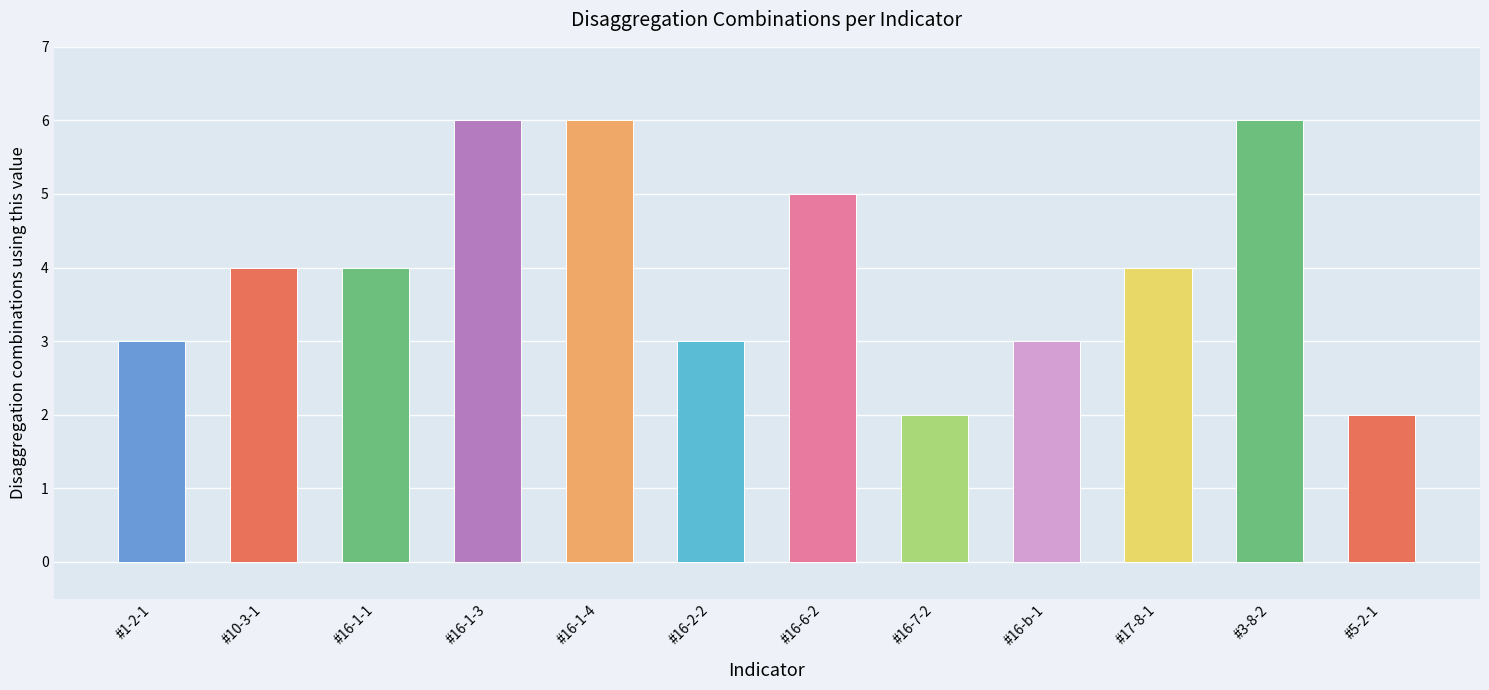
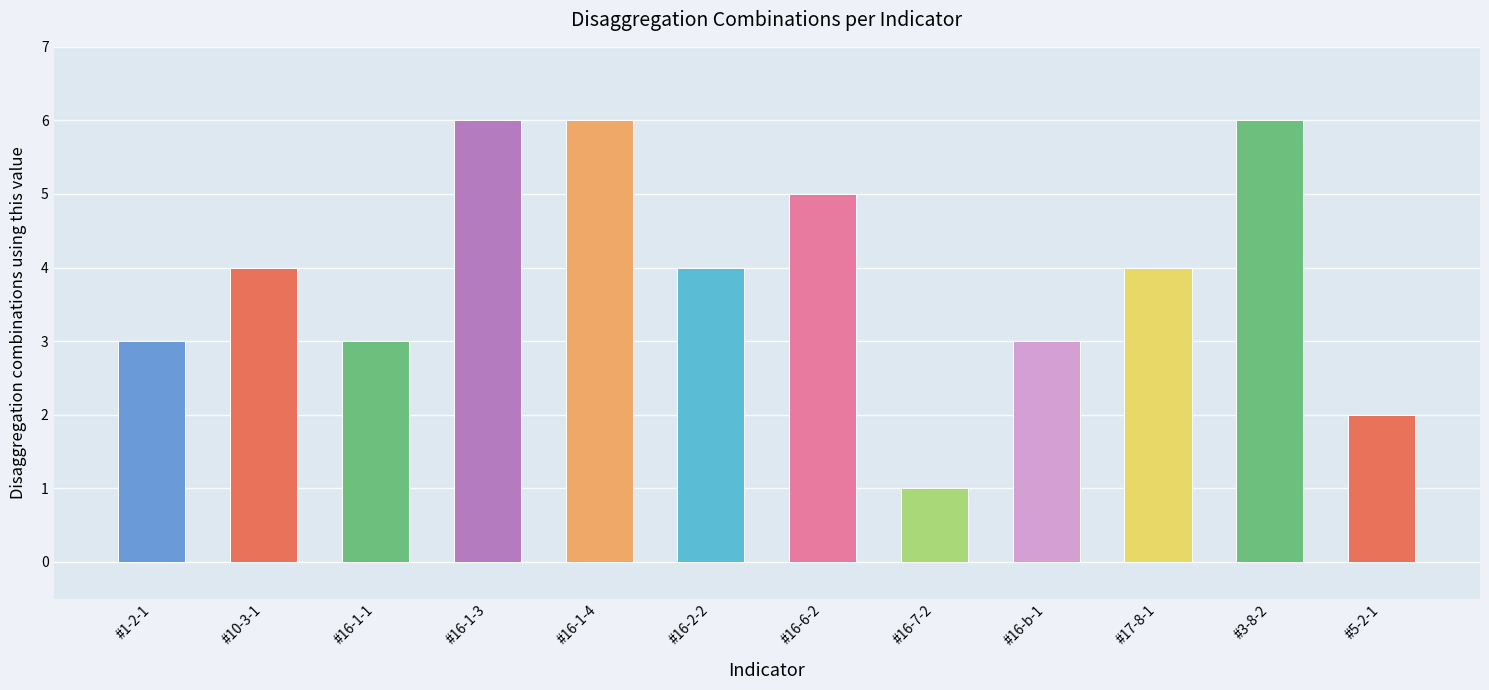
  {
    "#1-2-1": 3,
    "#10-3-1": 4,
-   "#16-1-1": 4,
+   "#16-1-1": 3,
    "#16-1-3": 6,
    "#16-1-4": 6,
-   "#16-2-2": 3,
+   "#16-2-2": 4,
    "#16-6-2": 5,
-   "#16-7-2": 2,
+   "#16-7-2": 1,
    "#16-b-1": 3,
    "#17-8-1": 4,
    "#3-8-2": 6,
    "#5-2-1": 2
  }
